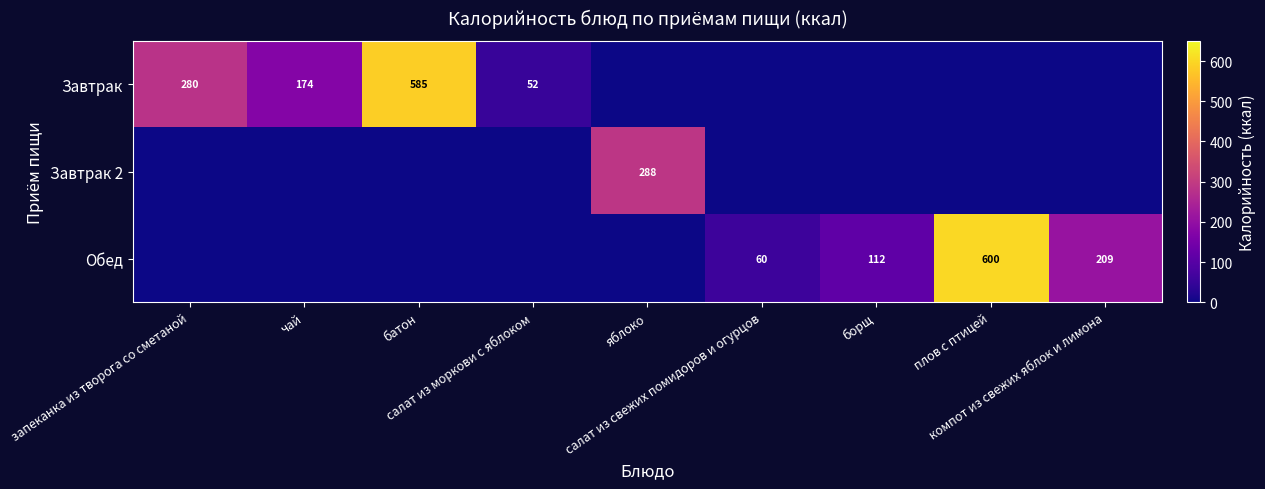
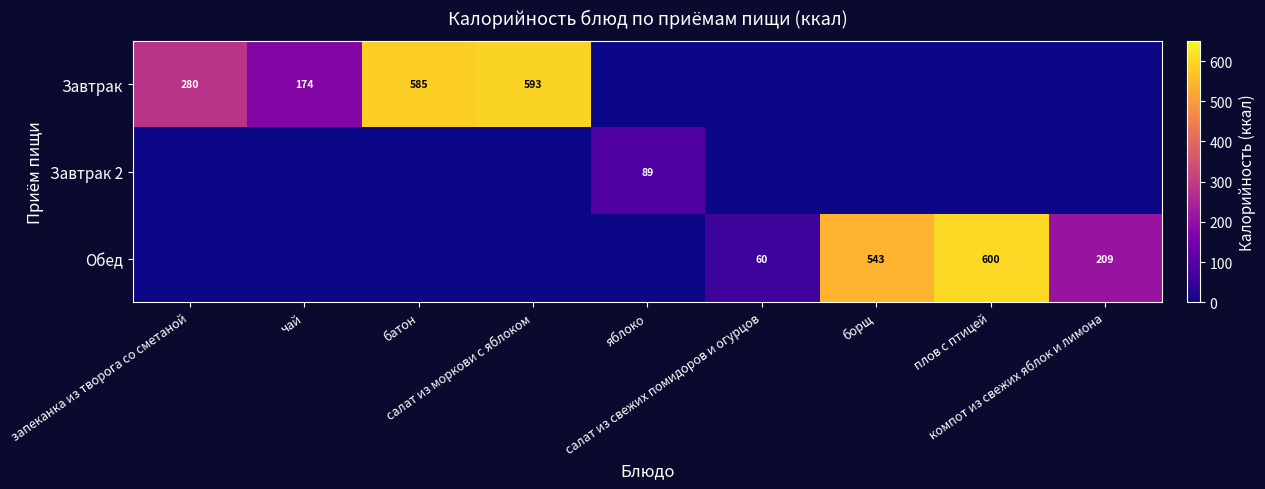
  {
    "Завтрак": {
      "запеканка из творога со сметаной": 280,
      "чай": 174,
      "батон": 585,
-     "салат из моркови с яблоком": 52
+     "салат из моркови с яблоком": 593
    },
    "Завтрак 2": {
-     "яблоко": 288
+     "яблоко": 89
    },
    "Обед": {
      "салат из свежих помидоров и огурцов": 60,
-     "борщ": 112,
+     "борщ": 543,
      "плов с птицей": 600,
      "компот из свежих яблок и лимона": 209
    }
  }
